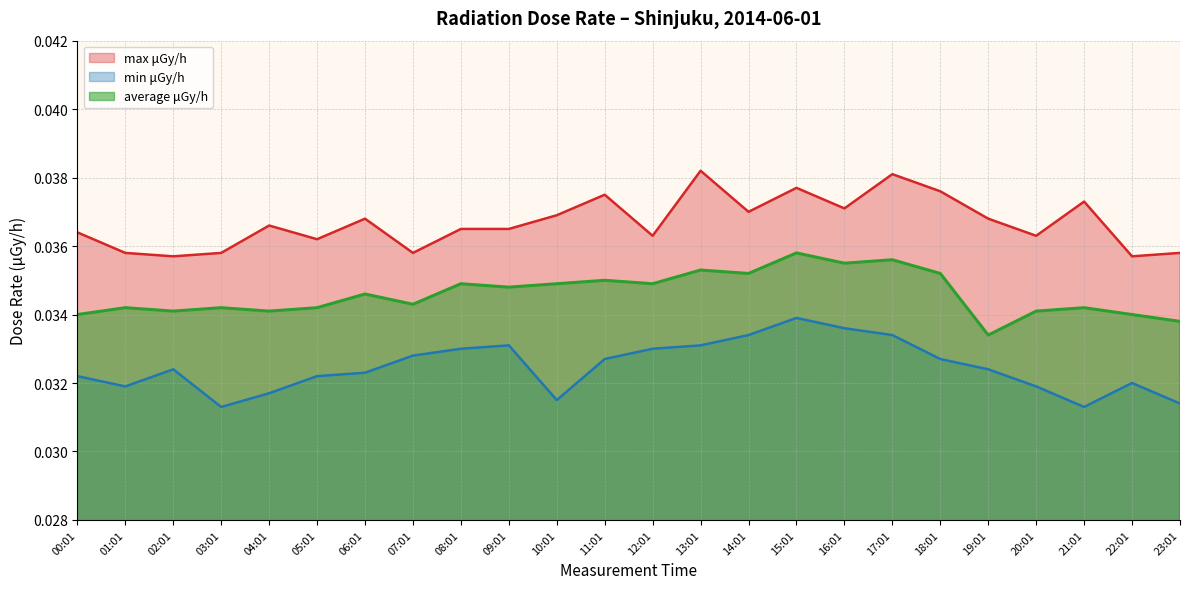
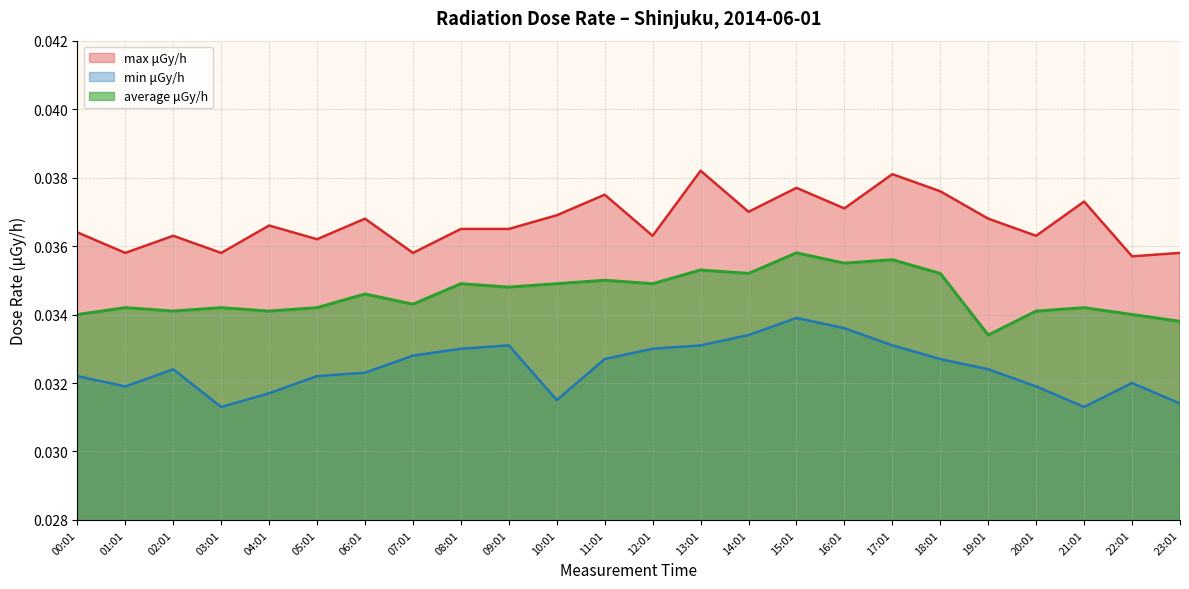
  {
    "max μGy/h": {
      "00:01": 0.0364,
      "01:01": 0.0358,
-     "02:01": 0.0357,
+     "02:01": 0.0363,
      "03:01": 0.0358,
      "04:01": 0.0366,
      "05:01": 0.0362,
      "06:01": 0.0368,
      "07:01": 0.0358,
      "08:01": 0.0365,
      "09:01": 0.0365,
      "10:01": 0.0369,
      "11:01": 0.0375,
      "12:01": 0.0363,
      "13:01": 0.0382,
      "14:01": 0.0370,
      "15:01": 0.0377,
      "16:01": 0.0371,
      "17:01": 0.0381,
      "18:01": 0.0376,
      "19:01": 0.0368,
      "20:01": 0.0363,
      "21:01": 0.0373,
      "22:01": 0.0357,
      "23:01": 0.0358
    },
    "min μGy/h": {
      "00:01": 0.0322,
      "01:01": 0.0319,
      "02:01": 0.0324,
      "03:01": 0.0313,
      "04:01": 0.0317,
      "05:01": 0.0322,
      "06:01": 0.0323,
      "07:01": 0.0328,
      "08:01": 0.0330,
      "09:01": 0.0331,
      "10:01": 0.0315,
      "11:01": 0.0327,
      "12:01": 0.0330,
      "13:01": 0.0331,
      "14:01": 0.0334,
      "15:01": 0.0339,
      "16:01": 0.0336,
-     "17:01": 0.0334,
+     "17:01": 0.0331,
      "18:01": 0.0327,
      "19:01": 0.0324,
      "20:01": 0.0319,
      "21:01": 0.0313,
      "22:01": 0.0320,
      "23:01": 0.0314
    },
    "average μGy/h": {
      "00:01": 0.0340,
      "01:01": 0.0342,
      "02:01": 0.0341,
      "03:01": 0.0342,
      "04:01": 0.0341,
      "05:01": 0.0342,
      "06:01": 0.0346,
      "07:01": 0.0343,
      "08:01": 0.0349,
      "09:01": 0.0348,
      "10:01": 0.0349,
      "11:01": 0.0350,
      "12:01": 0.0349,
      "13:01": 0.0353,
      "14:01": 0.0352,
      "15:01": 0.0358,
      "16:01": 0.0355,
      "17:01": 0.0356,
      "18:01": 0.0352,
      "19:01": 0.0334,
      "20:01": 0.0341,
      "21:01": 0.0342,
      "22:01": 0.0340,
      "23:01": 0.0338
    }
  }
